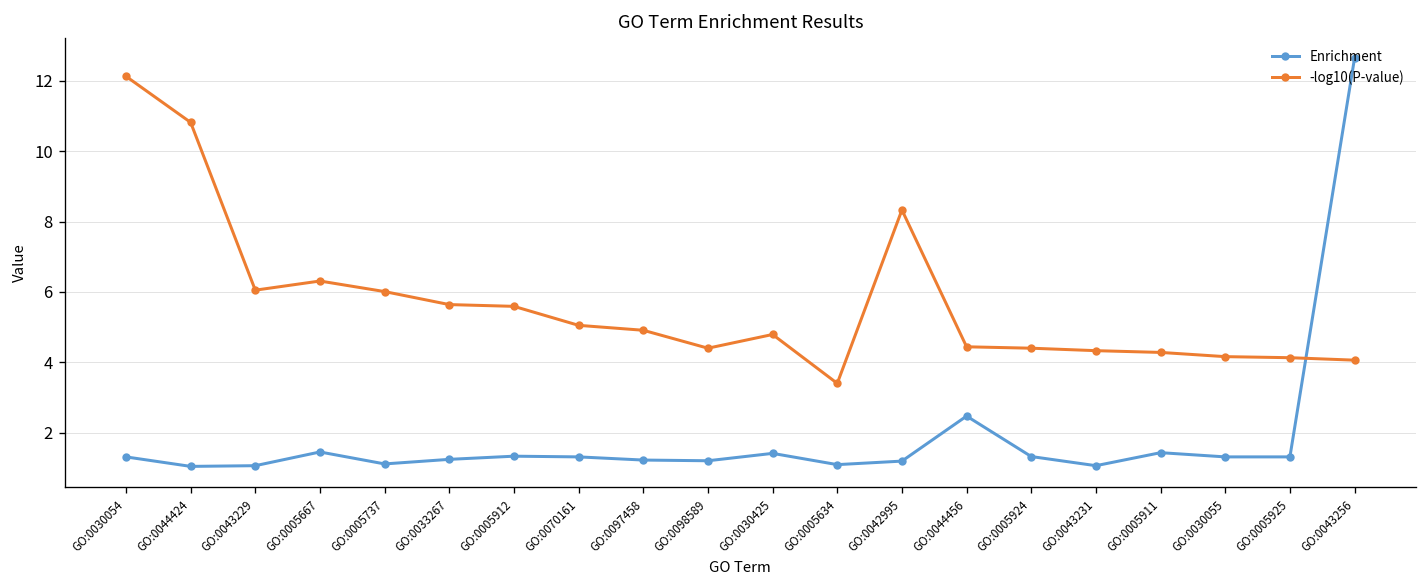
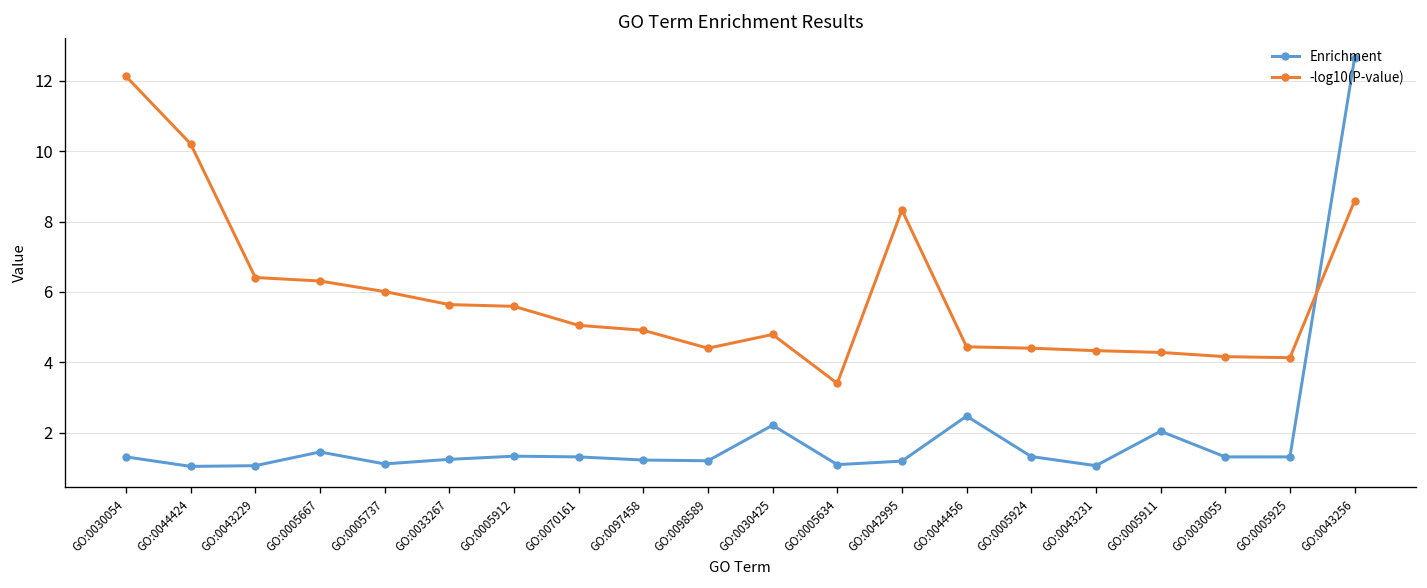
  {
    "Enrichment": {
      "GO:0030054": 1.3,
      "GO:0044424": 1.0,
      "GO:0043229": 1.1,
      "GO:0005667": 1.5,
      "GO:0005737": 1.1,
      "GO:0033267": 1.2,
      "GO:0005912": 1.3,
      "GO:0070161": 1.3,
      "GO:0097458": 1.2,
      "GO:0098589": 1.2,
-     "GO:0030425": 1.4,
+     "GO:0030425": 2.2,
      "GO:0005634": 1.1,
      "GO:0042995": 1.2,
      "GO:0044456": 2.5,
      "GO:0005924": 1.3,
      "GO:0043231": 1.1,
-     "GO:0005911": 1.4,
+     "GO:0005911": 2.0,
      "GO:0030055": 1.3,
      "GO:0005925": 1.3,
      "GO:0043256": 12.7
    },
    "-log10(P-value)": {
      "GO:0030054": 12.1,
-     "GO:0044424": 10.8,
-     "GO:0043229": 6.1,
+     "GO:0044424": 10.2,
+     "GO:0043229": 6.4,
      "GO:0005667": 6.3,
      "GO:0005737": 6.0,
      "GO:0033267": 5.6,
      "GO:0005912": 5.6,
      "GO:0070161": 5.1,
      "GO:0097458": 4.9,
      "GO:0098589": 4.4,
      "GO:0030425": 4.8,
      "GO:0005634": 3.4,
      "GO:0042995": 8.3,
      "GO:0044456": 4.4,
      "GO:0005924": 4.4,
      "GO:0043231": 4.3,
      "GO:0005911": 4.3,
      "GO:0030055": 4.2,
      "GO:0005925": 4.1,
-     "GO:0043256": 4.1
+     "GO:0043256": 8.6
    }
  }
